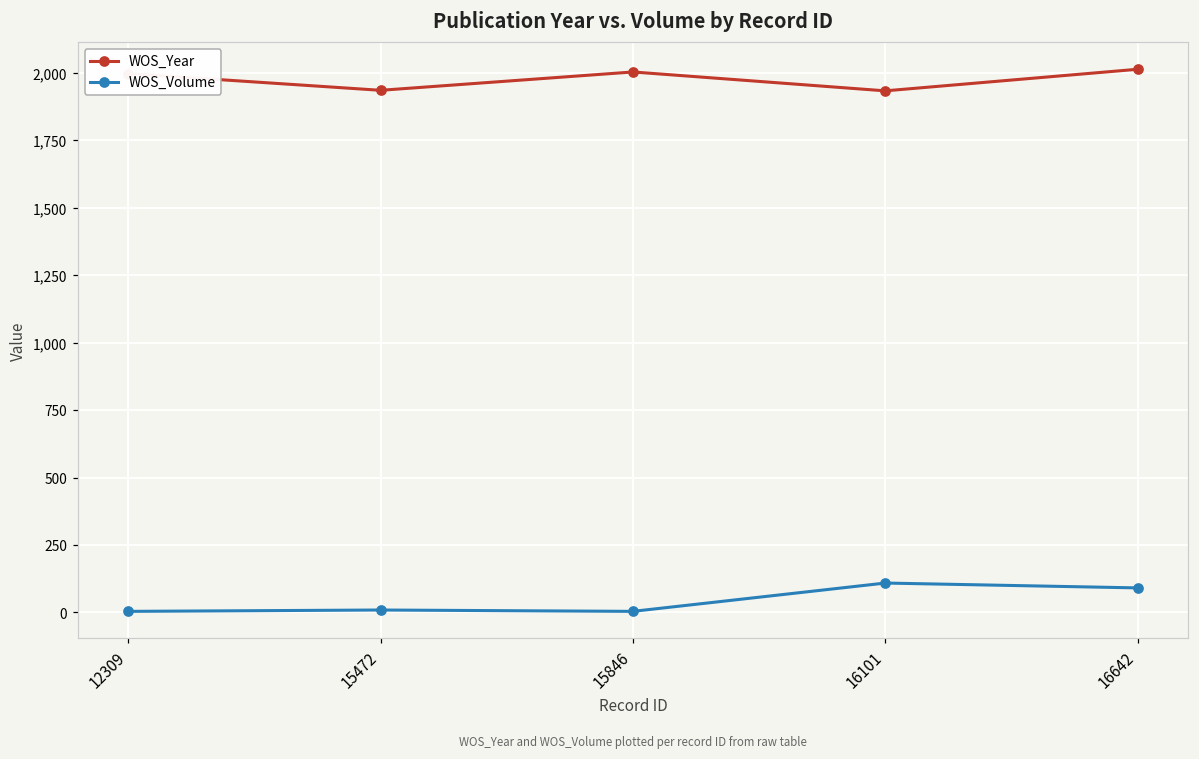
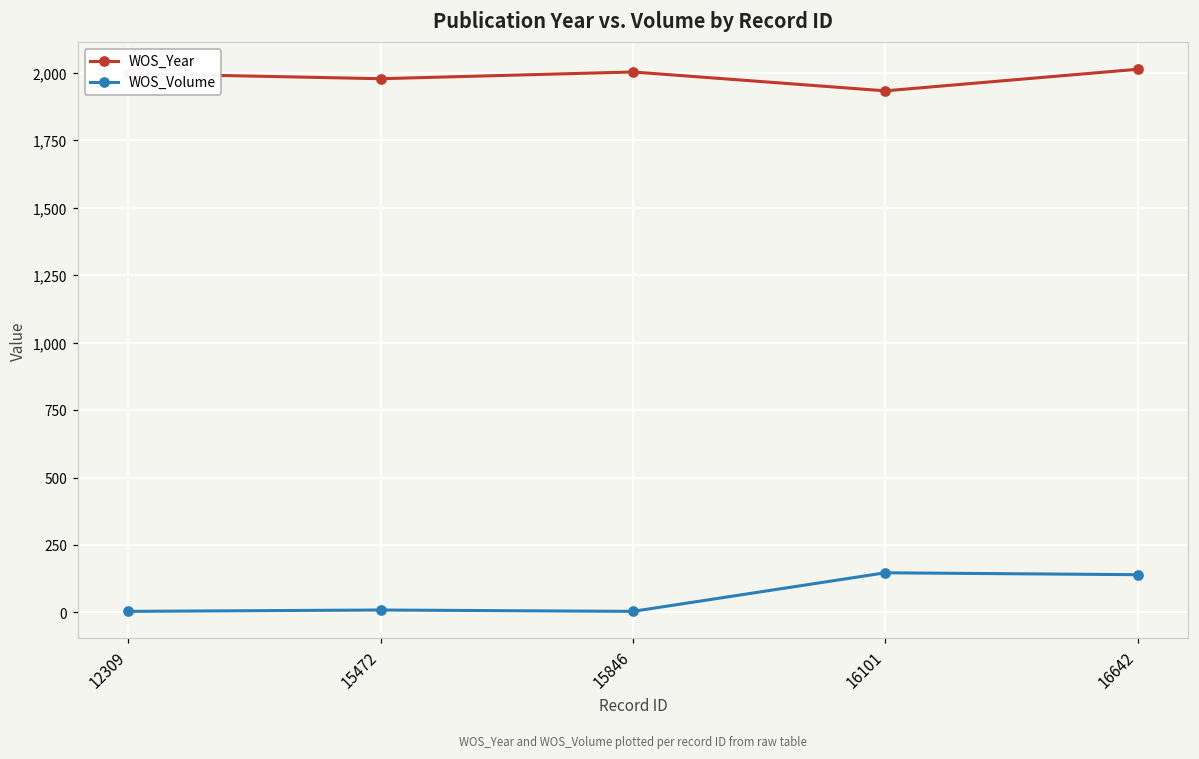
  {
    "WOS_Year": {
-     "15472": "1,940",
+     "15472": "1,980",
      "15846": "2,000",
      "16101": "1,930",
      "16642": "2,010"
    },
    "WOS_Volume": {
      "12309": "0",
      "15472": "10",
      "15846": "0",
-     "16101": "110",
-     "16642": "90"
+     "16101": "150",
+     "16642": "140"
    }
  }
